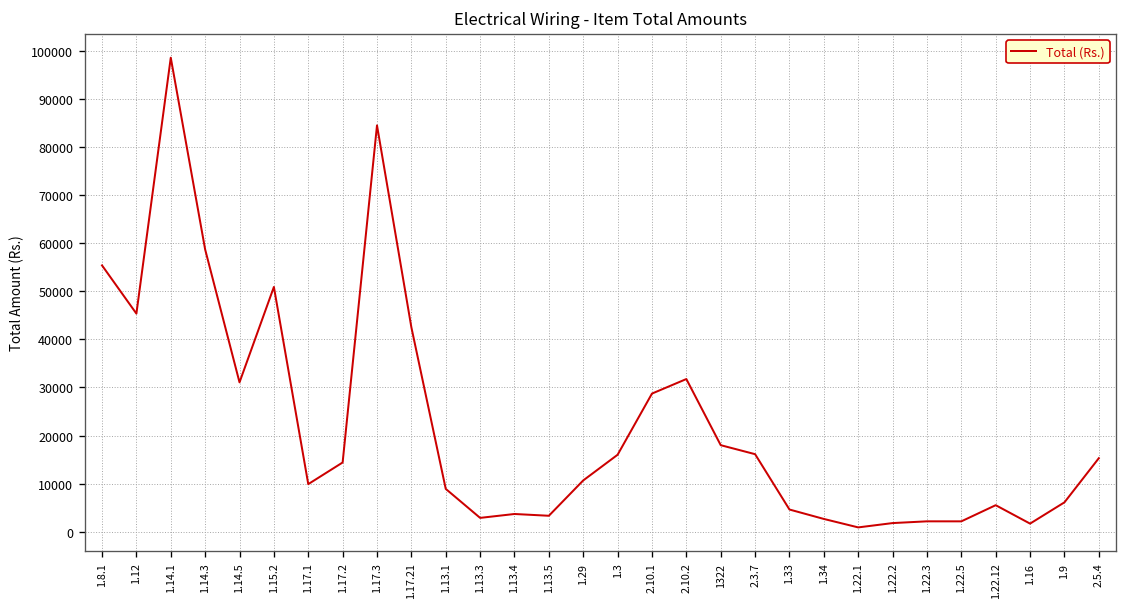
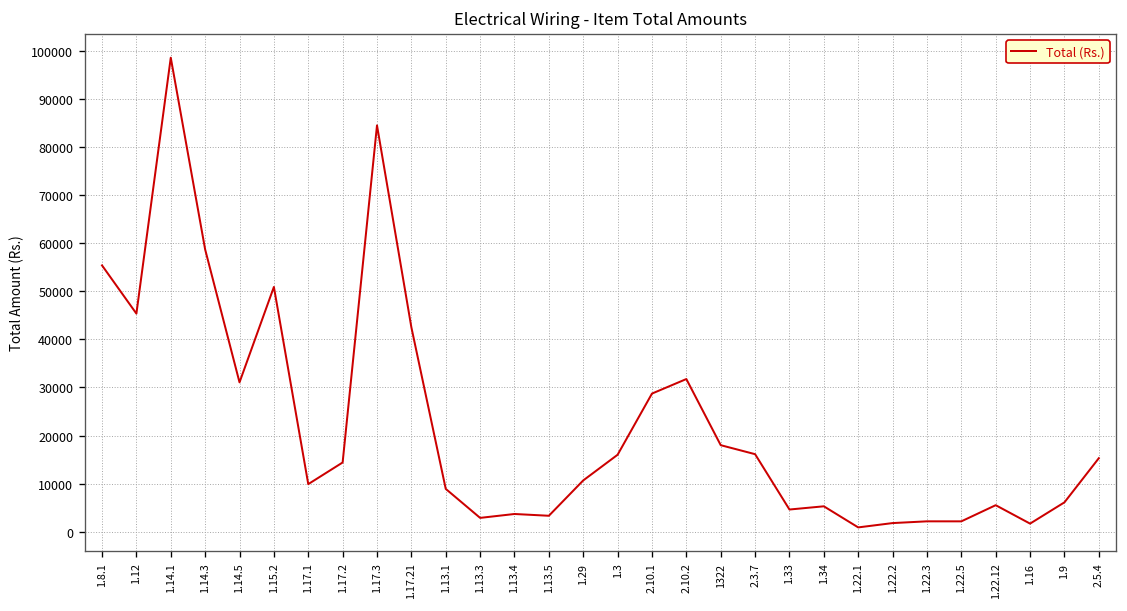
  {
    "1.8.1": 55000,
    "1.12": 45000,
    "1.14.1": 99000,
    "1.14.3": 59000,
    "1.14.5": 31000,
    "1.15.2": 51000,
    "1.17.1": 10000,
    "1.17.2": 14000,
    "1.17.3": 85000,
    "1.17.21": 43000,
    "1.13.1": 9000,
    "1.13.3": 3000,
    "1.13.4": 4000,
    "1.13.5": 3000,
    "1.29": 11000,
    "1.3": 16000,
    "2.10.1": 29000,
    "2.10.2": 32000,
    "1322": 18000,
    "2.3.7": 16000,
    "1.33": 5000,
-   "1.34": 3000,
+   "1.34": 5000,
    "1.22.1": 1000,
    "1.22.2": 2000,
    "1.22.3": 2000,
    "1.22.5": 2000,
    "1.22.12": 6000,
    "1.16": 2000,
    "1.9": 6000,
    "2.5.4": 15000
  }
